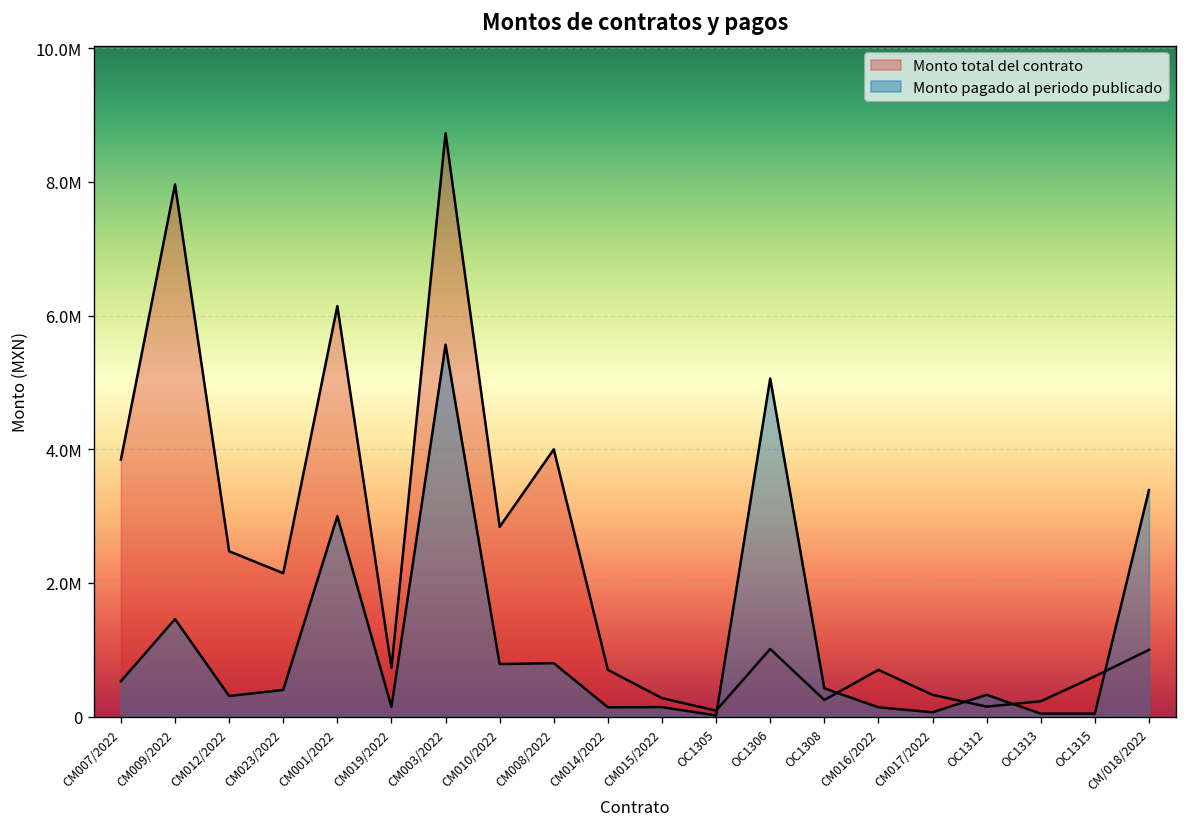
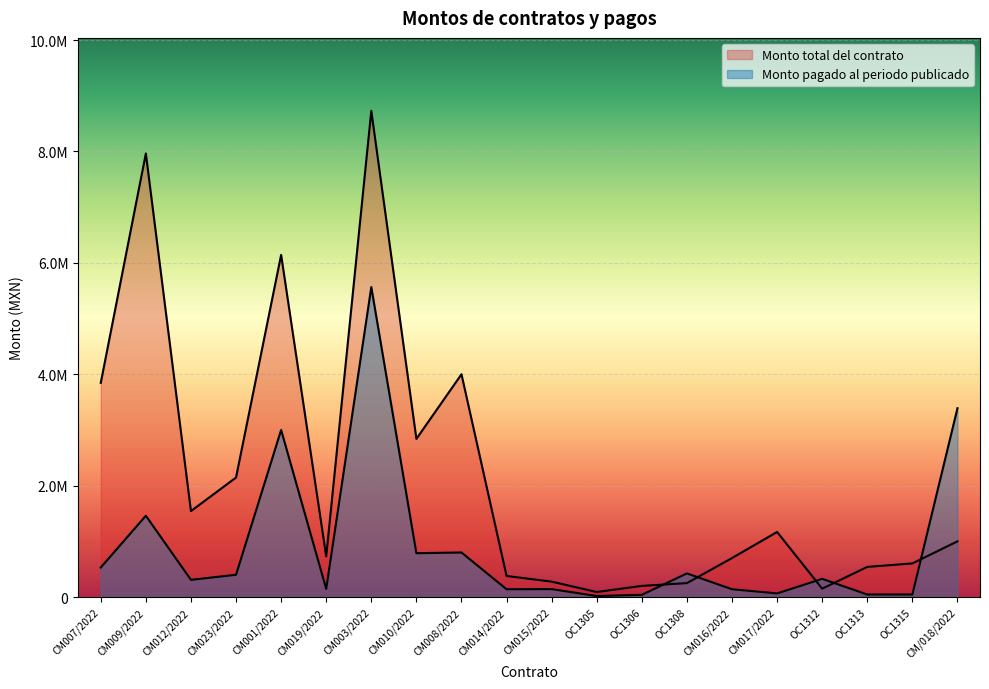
  {
    "Monto total del contrato": {
      "CM007/2022": 3800000,
      "CM009/2022": 8000000,
-     "CM012/2022": 2500000,
+     "CM012/2022": 1500000,
      "CM023/2022": 2100000,
      "CM001/2022": 6100000,
      "CM019/2022": 700000,
      "CM003/2022": 8700000,
      "CM010/2022": 2800000,
      "CM008/2022": 4000000,
-     "CM014/2022": 700000,
+     "CM014/2022": 400000,
      "CM015/2022": 300000,
      "OC1305": 100000,
-     "OC1306": 1000000,
+     "OC1306": 200000,
      "OC1308": 300000,
      "CM016/2022": 700000,
-     "CM017/2022": 300000,
+     "CM017/2022": 1200000,
      "OC1312": 100000,
-     "OC1313": 200000,
+     "OC1313": 500000,
      "OC1315": 600000,
      "CM/018/2022": 1000000
    },
    "Monto pagado al periodo publicado": {
      "CM007/2022": 500000,
      "CM009/2022": 1500000,
      "CM012/2022": 300000,
      "CM023/2022": 400000,
      "CM001/2022": 3000000,
      "CM019/2022": 100000,
      "CM003/2022": 5600000,
      "CM010/2022": 800000,
      "CM008/2022": 800000,
      "CM014/2022": 100000,
      "CM015/2022": 100000,
      "OC1305": 0,
-     "OC1306": 5100000,
+     "OC1306": 0,
      "OC1308": 400000,
      "CM016/2022": 100000,
      "CM017/2022": 100000,
      "OC1312": 300000,
      "OC1313": 0,
      "OC1315": 0,
      "CM/018/2022": 3400000
    }
  }
